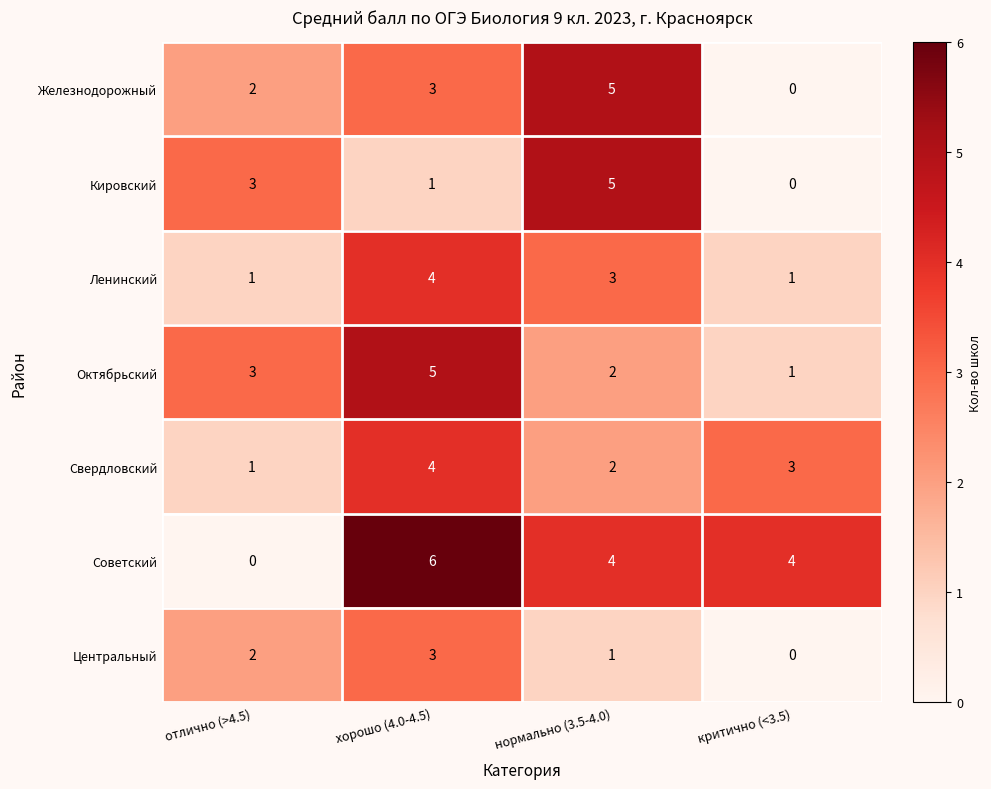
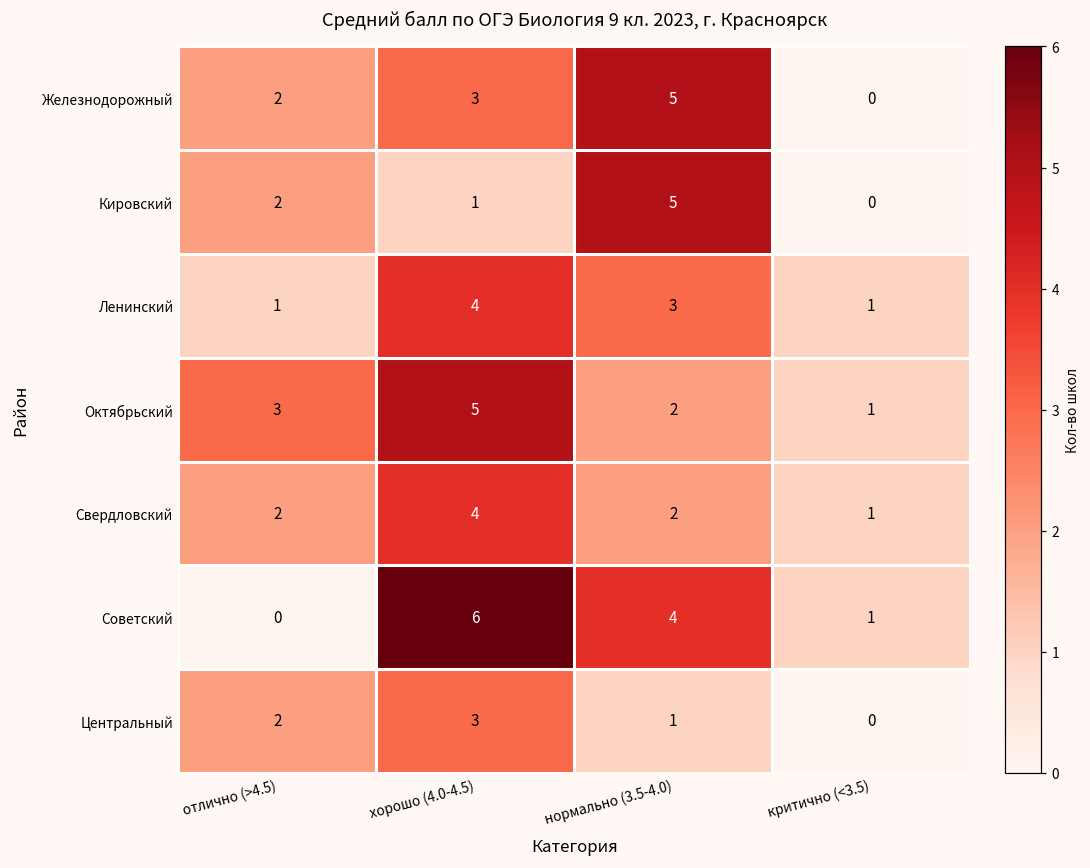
  {
    "Железнодорожный": {
      "отлично (>4.5)": 2,
      "хорошо (4.0-4.5)": 3,
      "нормально (3.5-4.0)": 5,
      "критично (<3.5)": 0
    },
    "Кировский": {
-     "отлично (>4.5)": 3,
+     "отлично (>4.5)": 2,
      "хорошо (4.0-4.5)": 1,
      "нормально (3.5-4.0)": 5,
      "критично (<3.5)": 0
    },
    "Ленинский": {
      "отлично (>4.5)": 1,
      "хорошо (4.0-4.5)": 4,
      "нормально (3.5-4.0)": 3,
      "критично (<3.5)": 1
    },
    "Октябрьский": {
      "отлично (>4.5)": 3,
      "хорошо (4.0-4.5)": 5,
      "нормально (3.5-4.0)": 2,
      "критично (<3.5)": 1
    },
    "Свердловский": {
-     "отлично (>4.5)": 1,
+     "отлично (>4.5)": 2,
      "хорошо (4.0-4.5)": 4,
      "нормально (3.5-4.0)": 2,
-     "критично (<3.5)": 3
+     "критично (<3.5)": 1
    },
    "Советский": {
      "отлично (>4.5)": 0,
      "хорошо (4.0-4.5)": 6,
      "нормально (3.5-4.0)": 4,
-     "критично (<3.5)": 4
+     "критично (<3.5)": 1
    },
    "Центральный": {
      "отлично (>4.5)": 2,
      "хорошо (4.0-4.5)": 3,
      "нормально (3.5-4.0)": 1,
      "критично (<3.5)": 0
    }
  }
